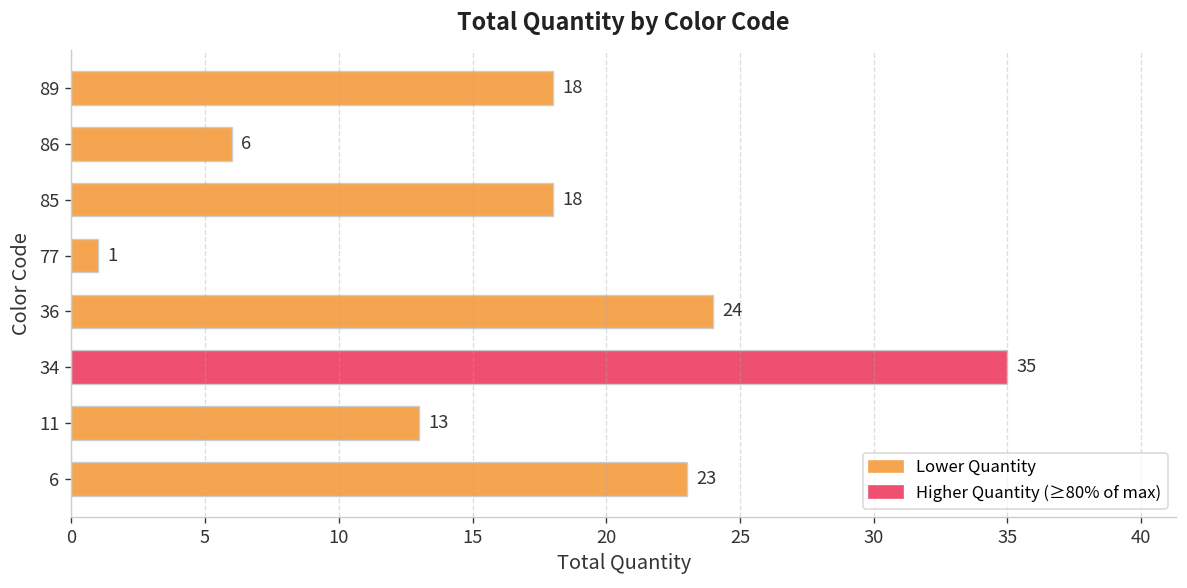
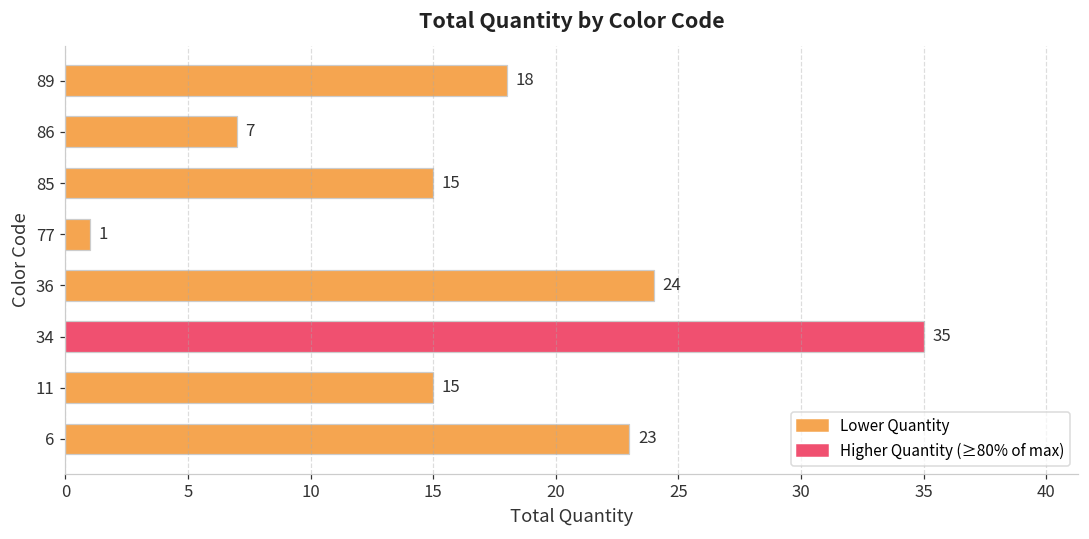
  {
    "89": 18,
-   "86": 6,
-   "85": 18,
+   "86": 7,
+   "85": 15,
    "77": 1,
    "36": 24,
    "34": 35,
-   "11": 13,
+   "11": 15,
    "6": 23
  }
